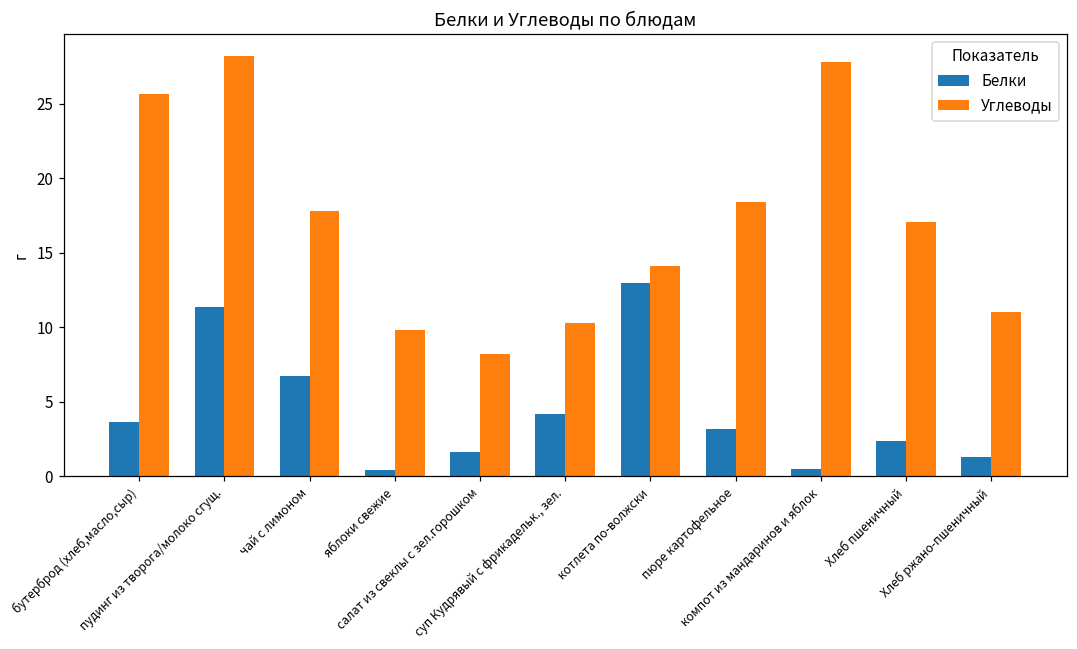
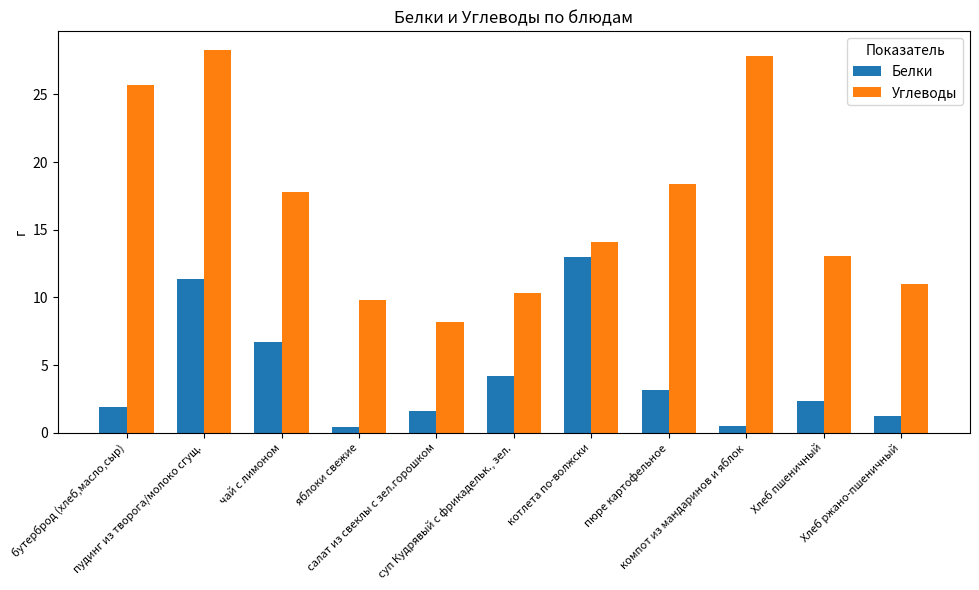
  {
    "Белки": {
-     "бутерброд (хлеб,масло,сыр)": 3.7,
+     "бутерброд (хлеб,масло,сыр)": 1.9,
      "пудинг из творога/молоко сгущ.": 11.4,
      "чай с лимоном": 6.7,
      "яблоки свежие": 0.4,
      "салат из свеклы с зел.горошком": 1.7,
      "суп Кудрявый с фрикадельк., зел.": 4.2,
      "котлета по-волжски": 13.0,
      "пюре картофельное": 3.2,
      "компот из мандаринов и яблок": 0.5,
      "Хлеб пшеничный": 2.4,
      "Хлеб ржано-пшеничный": 1.3
    },
    "Углеводы": {
      "бутерброд (хлеб,масло,сыр)": 25.7,
      "пудинг из творога/молоко сгущ.": 28.2,
      "чай с лимоном": 17.8,
      "яблоки свежие": 9.8,
      "салат из свеклы с зел.горошком": 8.2,
      "суп Кудрявый с фрикадельк., зел.": 10.3,
      "котлета по-волжски": 14.1,
      "пюре картофельное": 18.4,
      "компот из мандаринов и яблок": 27.8,
-     "Хлеб пшеничный": 17.1,
+     "Хлеб пшеничный": 13.0,
      "Хлеб ржано-пшеничный": 11.0
    }
  }
